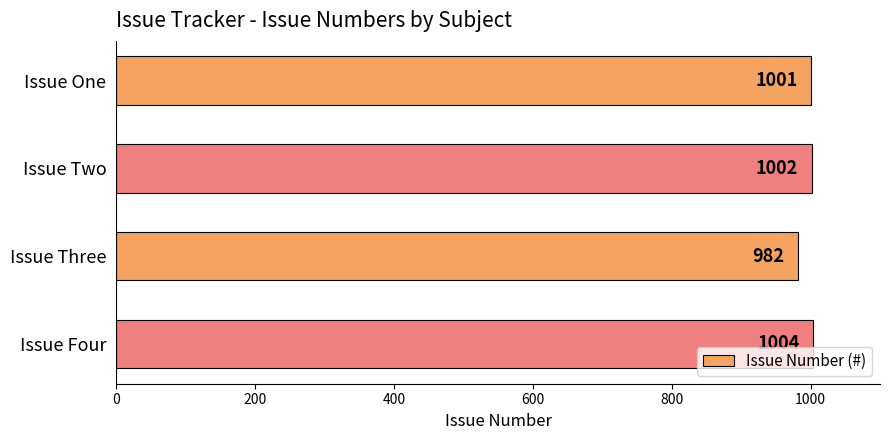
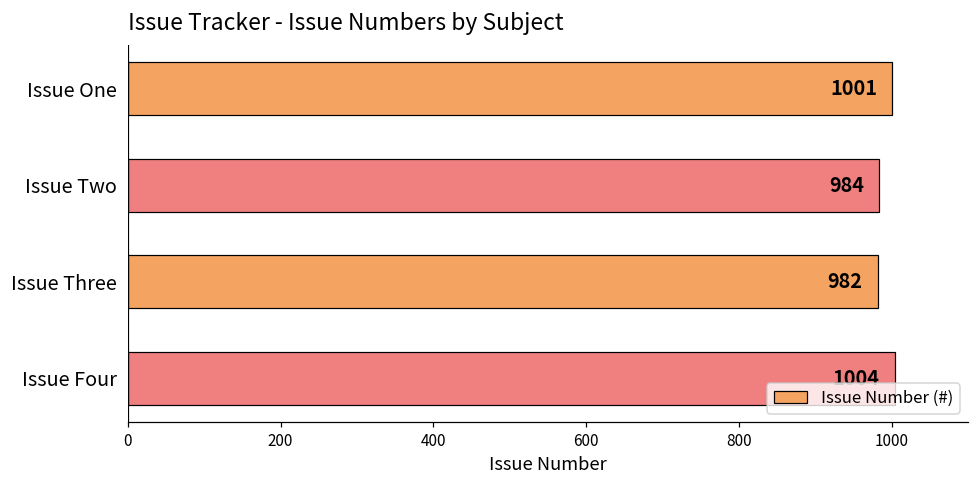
  {
    "Issue One": 1001,
-   "Issue Two": 1002,
+   "Issue Two": 984,
    "Issue Three": 982
  }
